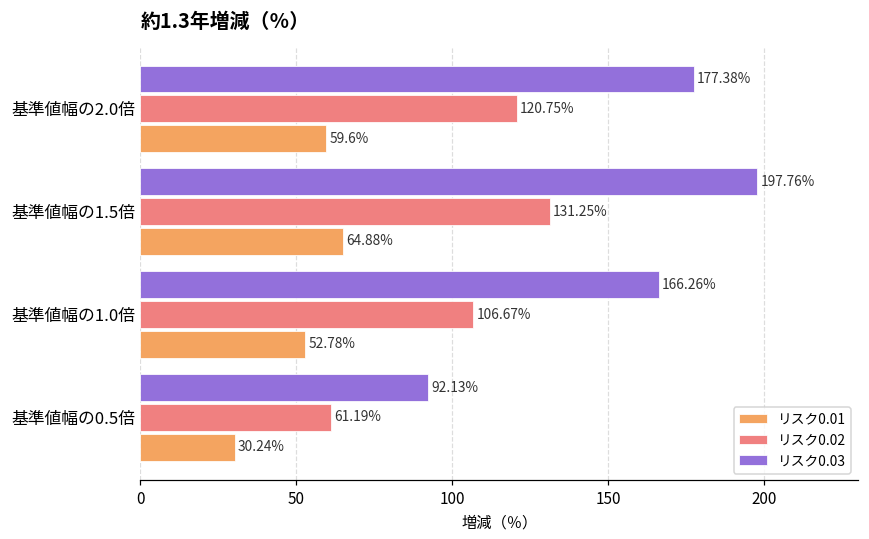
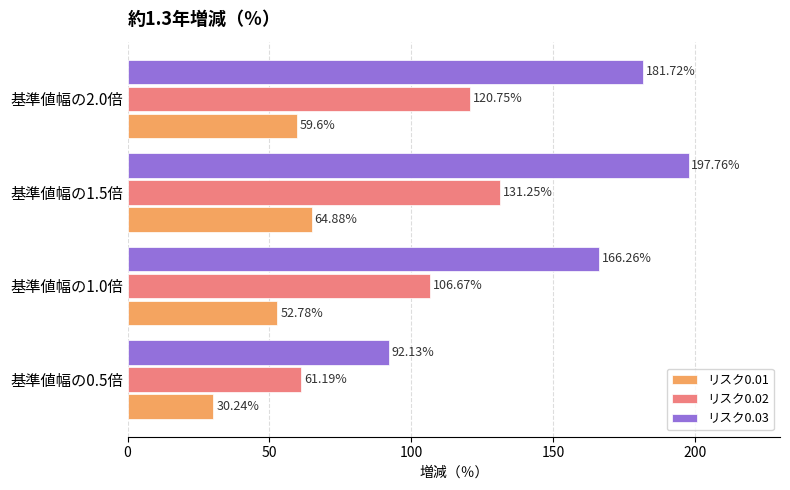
  {
    "リスク0.03": {
-     "基準値幅の2.0倍": "177.38%",
+     "基準値幅の2.0倍": "181.72%",
      "基準値幅の1.5倍": "197.76%",
      "基準値幅の1.0倍": "166.26%",
      "基準値幅の0.5倍": "92.13%"
    }
  }
